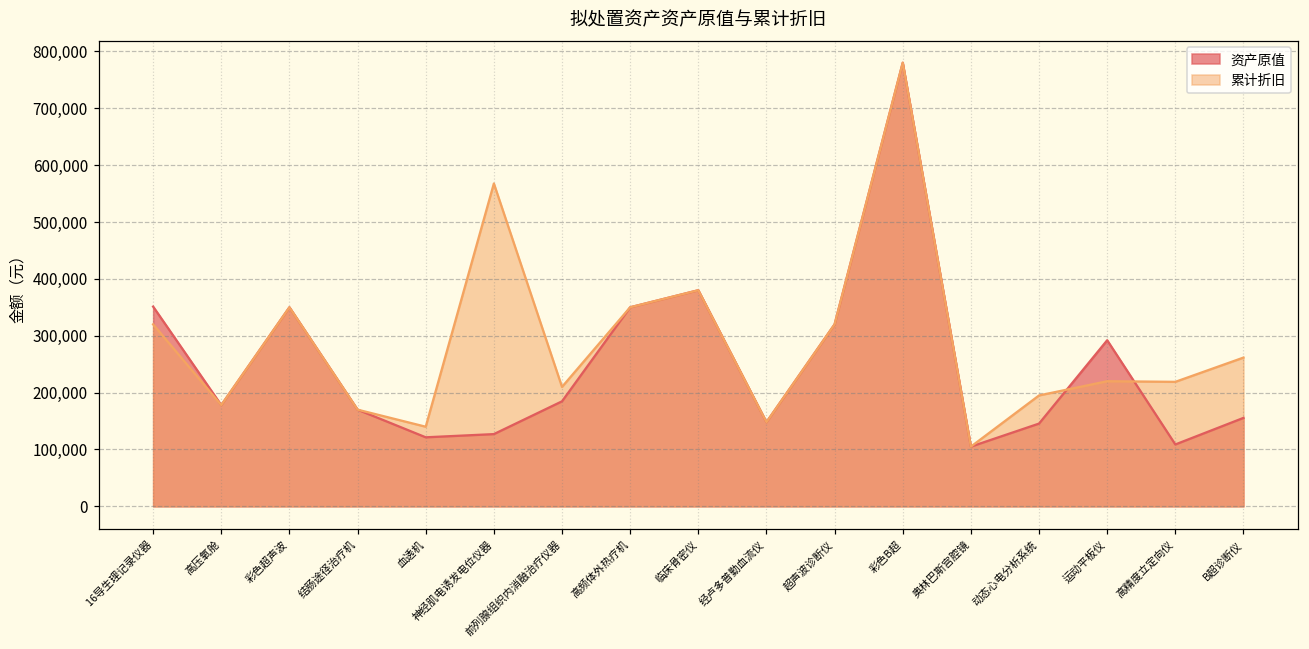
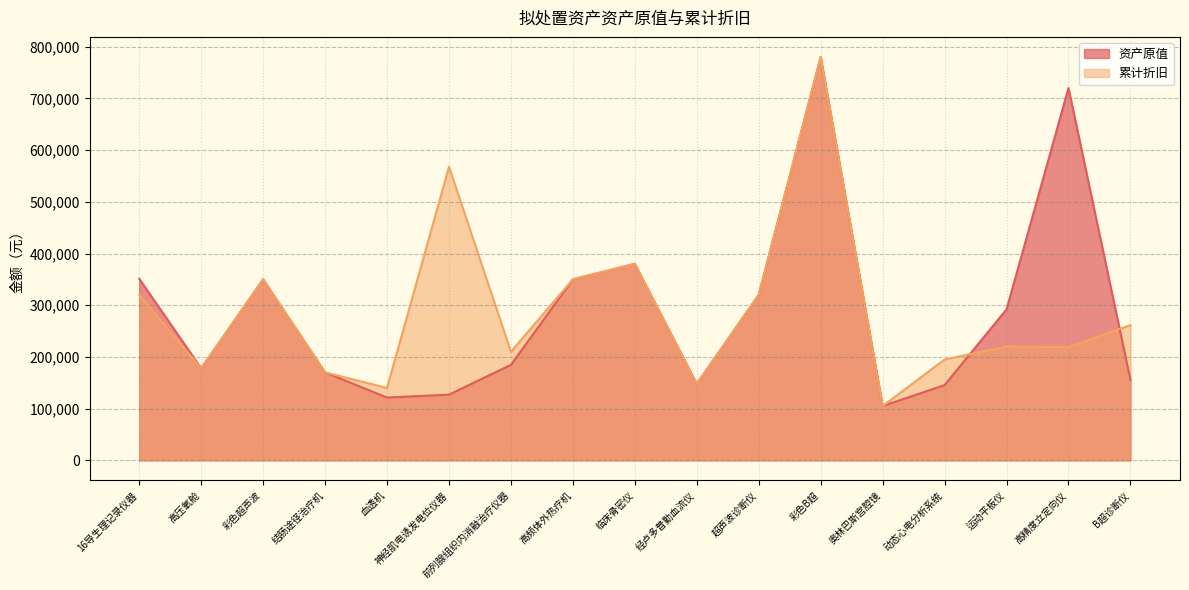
  {
    "资产原值": {
      "16导生理记录仪器": "350,000",
      "血透机": "120,000",
      "神经肌电诱发电位仪器": "130,000",
      "前列腺组织内消融治疗仪器": "180,000",
      "动态心电分析系统": "150,000",
      "运动平板仪": "290,000",
-     "高精度立定向仪": "110,000",
+     "高精度立定向仪": "720,000",
      "B超诊断仪": "160,000"
    },
    "累计折旧": {
      "16导生理记录仪器": "320,000",
      "血透机": "140,000",
      "神经肌电诱发电位仪器": "570,000",
      "前列腺组织内消融治疗仪器": "210,000",
      "动态心电分析系统": "200,000",
      "运动平板仪": "220,000",
      "高精度立定向仪": "220,000",
      "B超诊断仪": "260,000"
    }
  }
